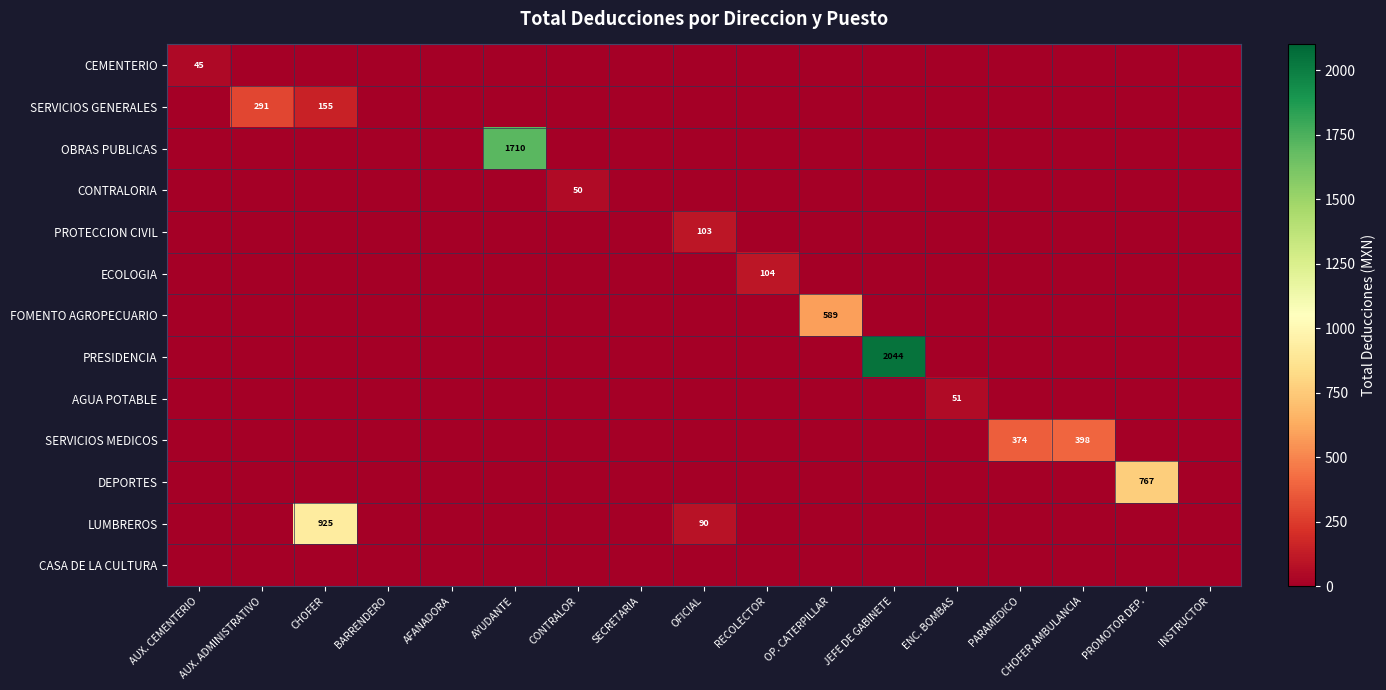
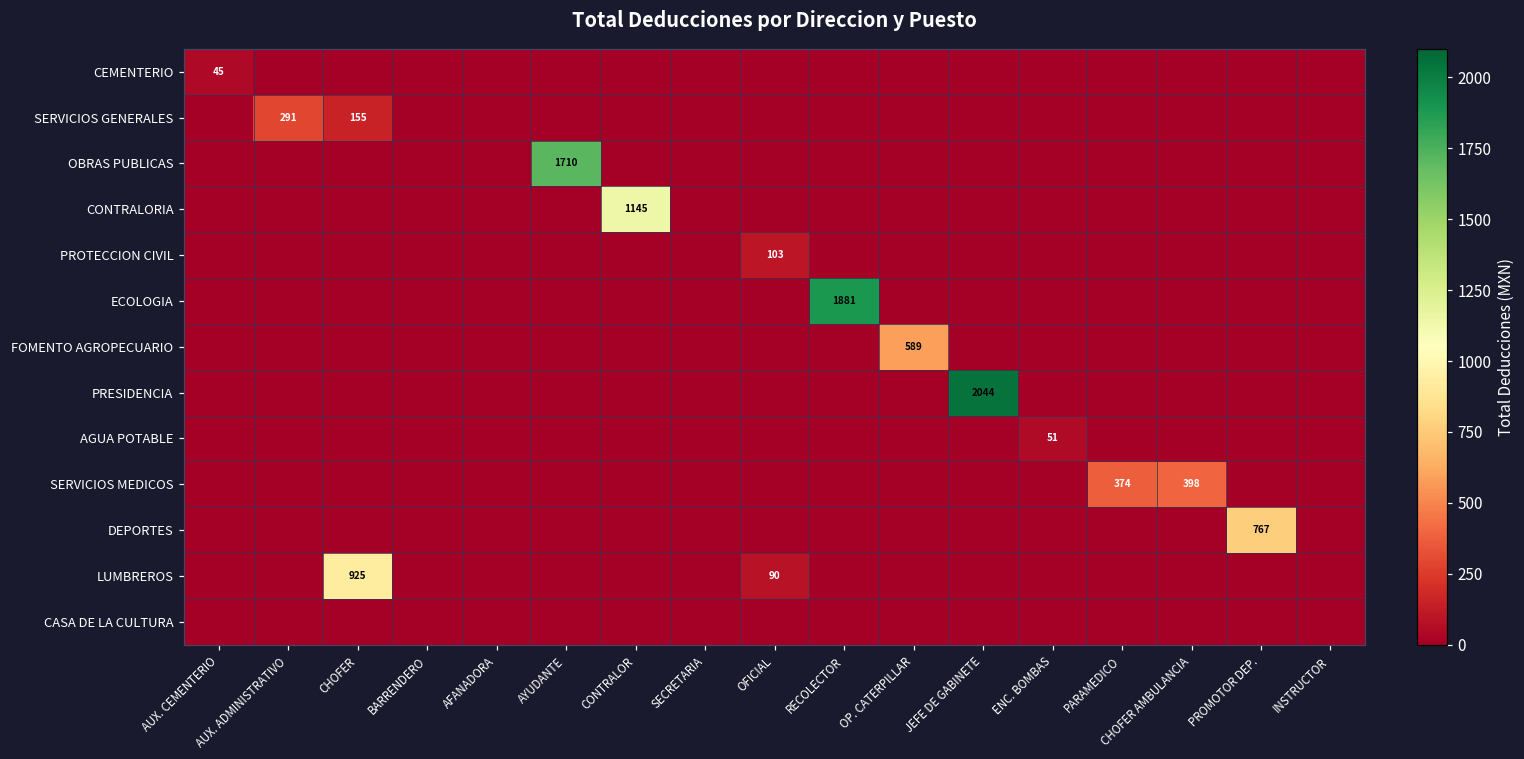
  {
    "CEMENTERIO": {
      "AUX. CEMENTERIO": 45
    },
    "SERVICIOS GENERALES": {
      "AUX. ADMINISTRATIVO": 291,
      "CHOFER": 155
    },
    "OBRAS PUBLICAS": {
      "AYUDANTE": 1710
    },
    "CONTRALORIA": {
-     "CONTRALOR": 50
+     "CONTRALOR": 1145
    },
    "PROTECCION CIVIL": {
      "OFICIAL": 103
    },
    "ECOLOGIA": {
-     "RECOLECTOR": 104
+     "RECOLECTOR": 1881
    },
    "FOMENTO AGROPECUARIO": {
      "OP. CATERPILLAR": 589
    },
    "PRESIDENCIA": {
      "JEFE DE GABINETE": 2044
    },
    "AGUA POTABLE": {
      "ENC. BOMBAS": 51
    },
    "SERVICIOS MEDICOS": {
      "PARAMEDICO": 374,
      "CHOFER AMBULANCIA": 398
    },
    "DEPORTES": {
      "PROMOTOR DEP.": 767
    },
    "LUMBREROS": {
      "CHOFER": 925,
      "OFICIAL": 90
    }
  }
